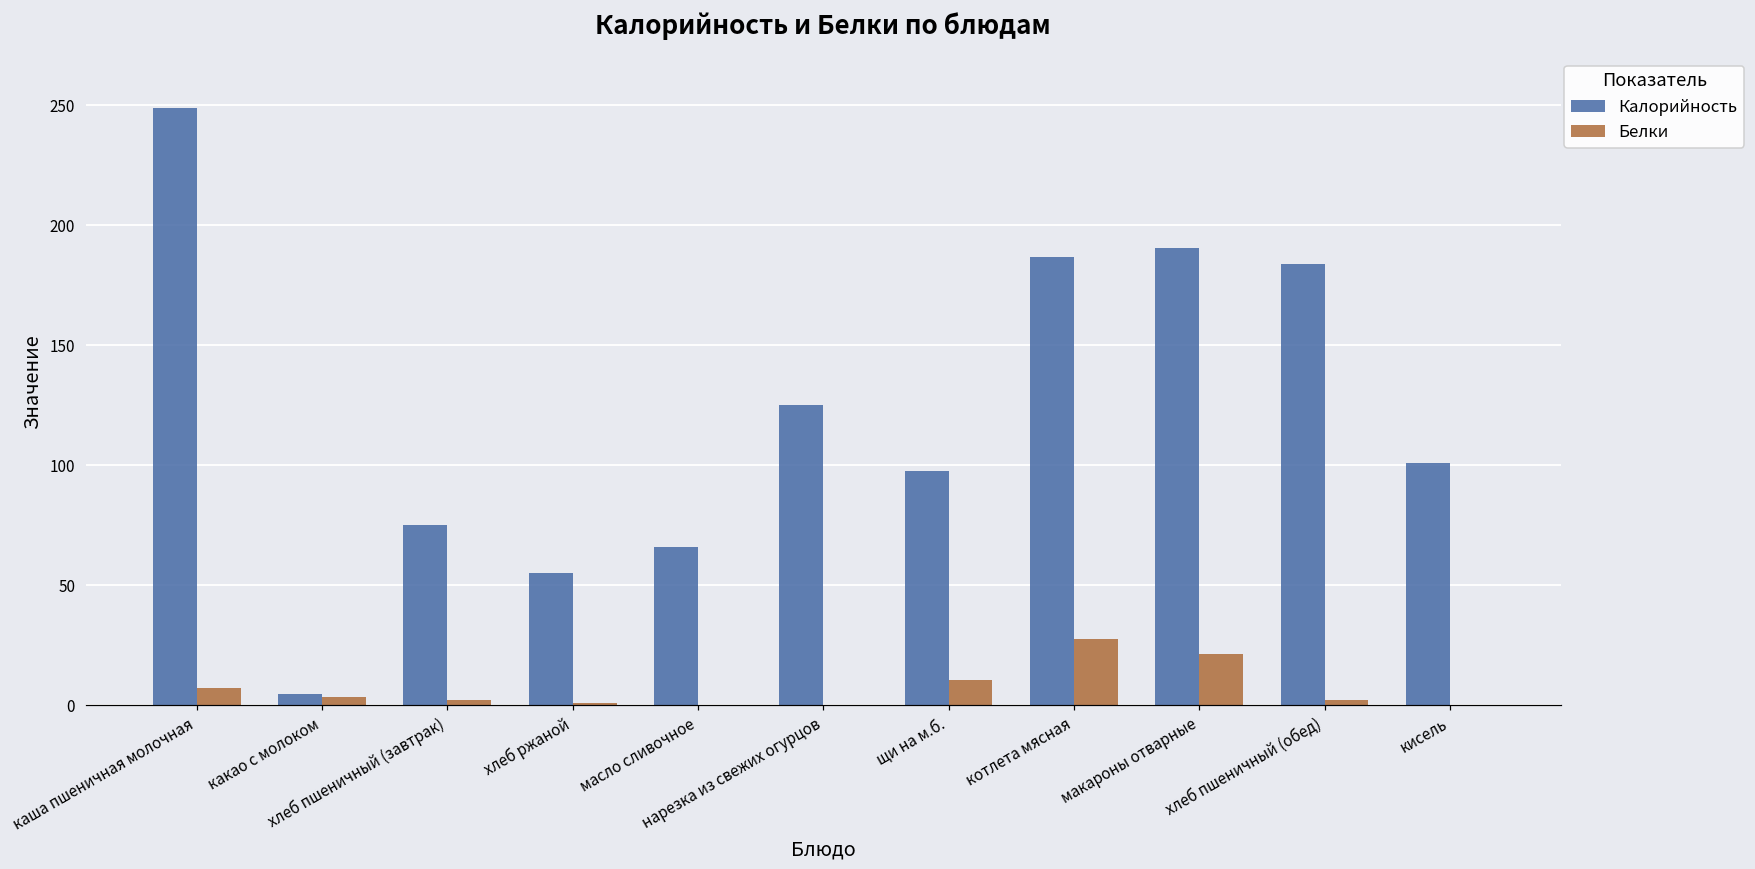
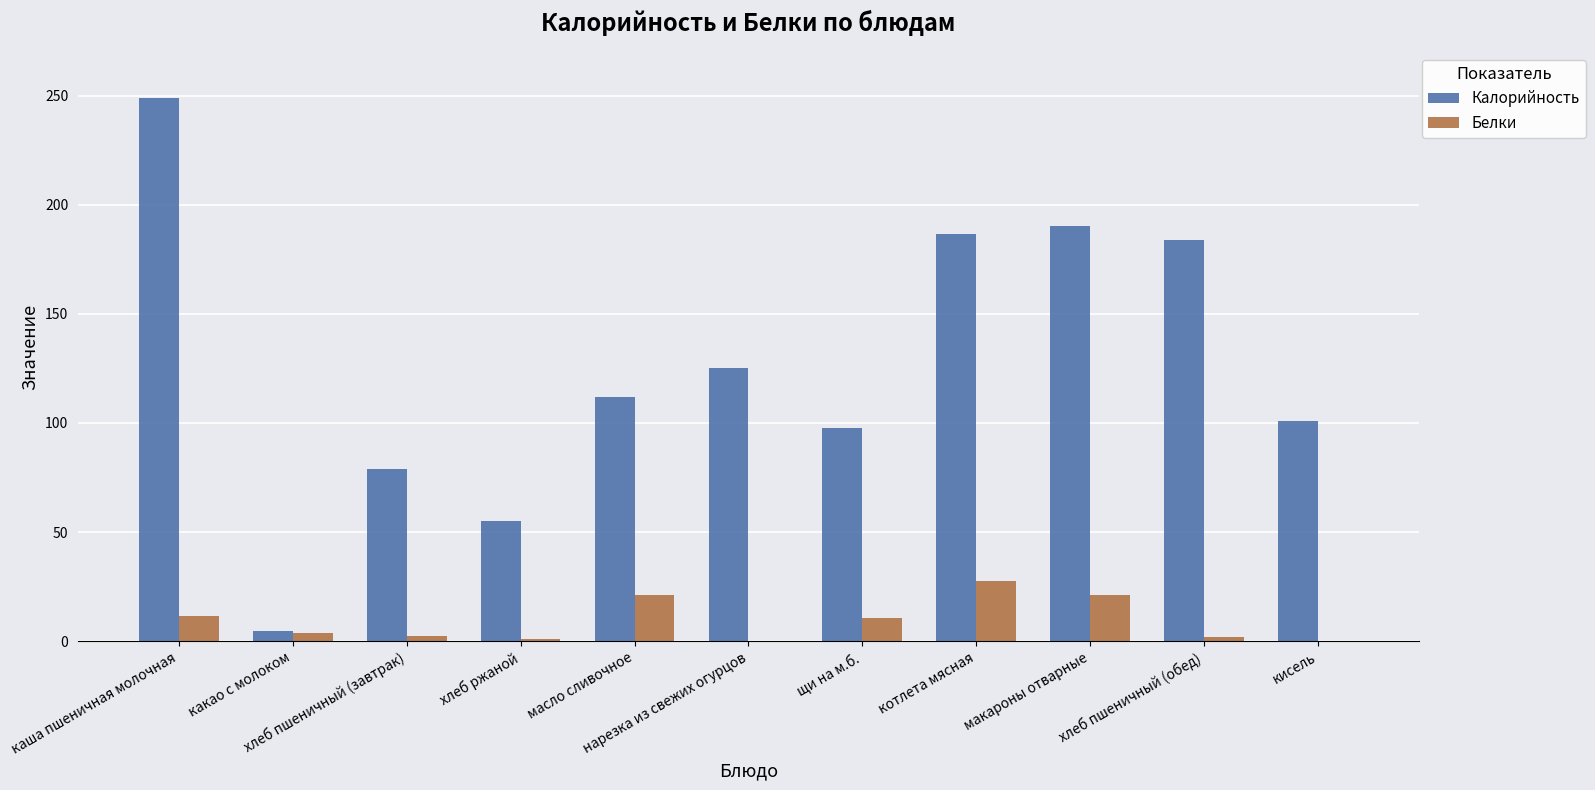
  {
    "Калорийность": {
      "каша пшеничная молочная": 249,
      "какао с молоком": 5,
-     "хлеб пшеничный (завтрак)": 75,
+     "хлеб пшеничный (завтрак)": 79,
      "хлеб ржаной": 55,
-     "масло сливочное": 66,
+     "масло сливочное": 112,
      "нарезка из свежих огурцов": 125,
      "щи на м.б.": 98,
      "котлета мясная": 187,
      "макароны отварные": 190,
      "хлеб пшеничный (обед)": 184,
      "кисель": 101
    },
    "Белки": {
-     "каша пшеничная молочная": 7,
+     "каша пшеничная молочная": 11,
      "какао с молоком": 4,
      "хлеб пшеничный (завтрак)": 2,
-     "масло сливочное": 0,
+     "масло сливочное": 21,
      "щи на м.б.": 11,
      "котлета мясная": 28,
      "макароны отварные": 21,
      "хлеб пшеничный (обед)": 2,
      "кисель": 0
    }
  }
